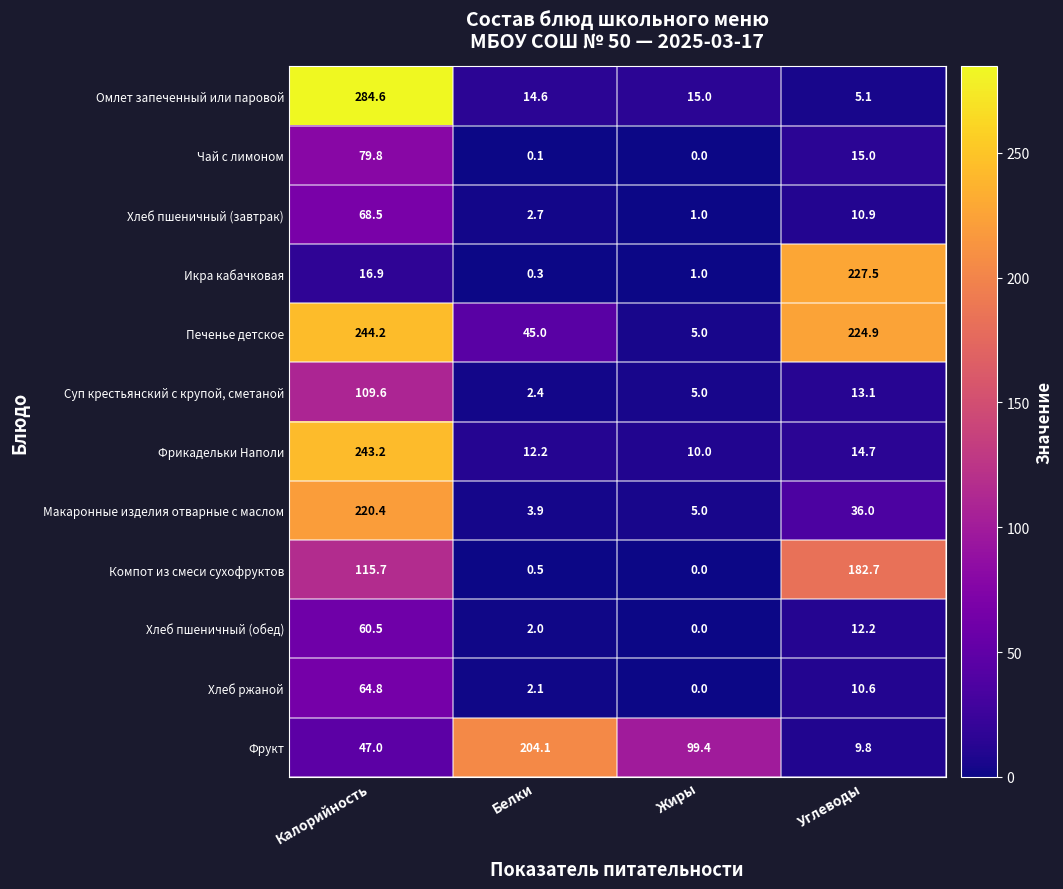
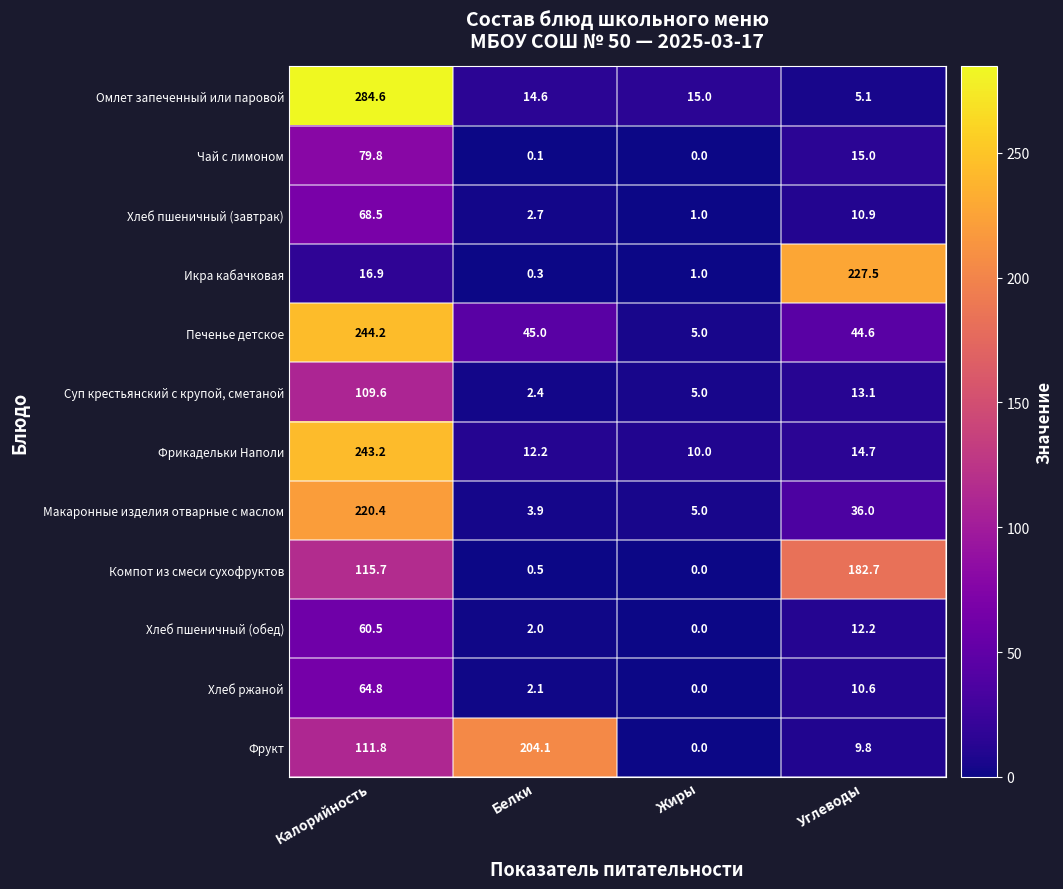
  {
    "Омлет запеченный или паровой": {
      "Калорийность": 284.6,
      "Белки": 14.6,
      "Жиры": 15.0,
      "Углеводы": 5.1
    },
    "Чай с лимоном": {
      "Калорийность": 79.8,
      "Белки": 0.1,
      "Жиры": 0.0,
      "Углеводы": 15.0
    },
    "Хлеб пшеничный (завтрак)": {
      "Калорийность": 68.5,
      "Белки": 2.7,
      "Жиры": 1.0,
      "Углеводы": 10.9
    },
    "Икра кабачковая": {
      "Калорийность": 16.9,
      "Белки": 0.3,
      "Жиры": 1.0,
      "Углеводы": 227.5
    },
    "Печенье детское": {
      "Калорийность": 244.2,
      "Белки": 45.0,
      "Жиры": 5.0,
-     "Углеводы": 224.9
+     "Углеводы": 44.6
    },
    "Суп крестьянский с крупой, сметаной": {
      "Калорийность": 109.6,
      "Белки": 2.4,
      "Жиры": 5.0,
      "Углеводы": 13.1
    },
    "Фрикадельки Наполи": {
      "Калорийность": 243.2,
      "Белки": 12.2,
      "Жиры": 10.0,
      "Углеводы": 14.7
    },
    "Макаронные изделия отварные с маслом": {
      "Калорийность": 220.4,
      "Белки": 3.9,
      "Жиры": 5.0,
      "Углеводы": 36.0
    },
    "Компот из смеси сухофруктов": {
      "Калорийность": 115.7,
      "Белки": 0.5,
      "Жиры": 0.0,
      "Углеводы": 182.7
    },
    "Хлеб пшеничный (обед)": {
      "Калорийность": 60.5,
      "Белки": 2.0,
      "Жиры": 0.0,
      "Углеводы": 12.2
    },
    "Хлеб ржаной": {
      "Калорийность": 64.8,
      "Белки": 2.1,
      "Жиры": 0.0,
      "Углеводы": 10.6
    },
    "Фрукт": {
-     "Калорийность": 47.0,
+     "Калорийность": 111.8,
      "Белки": 204.1,
-     "Жиры": 99.4,
+     "Жиры": 0.0,
      "Углеводы": 9.8
    }
  }
